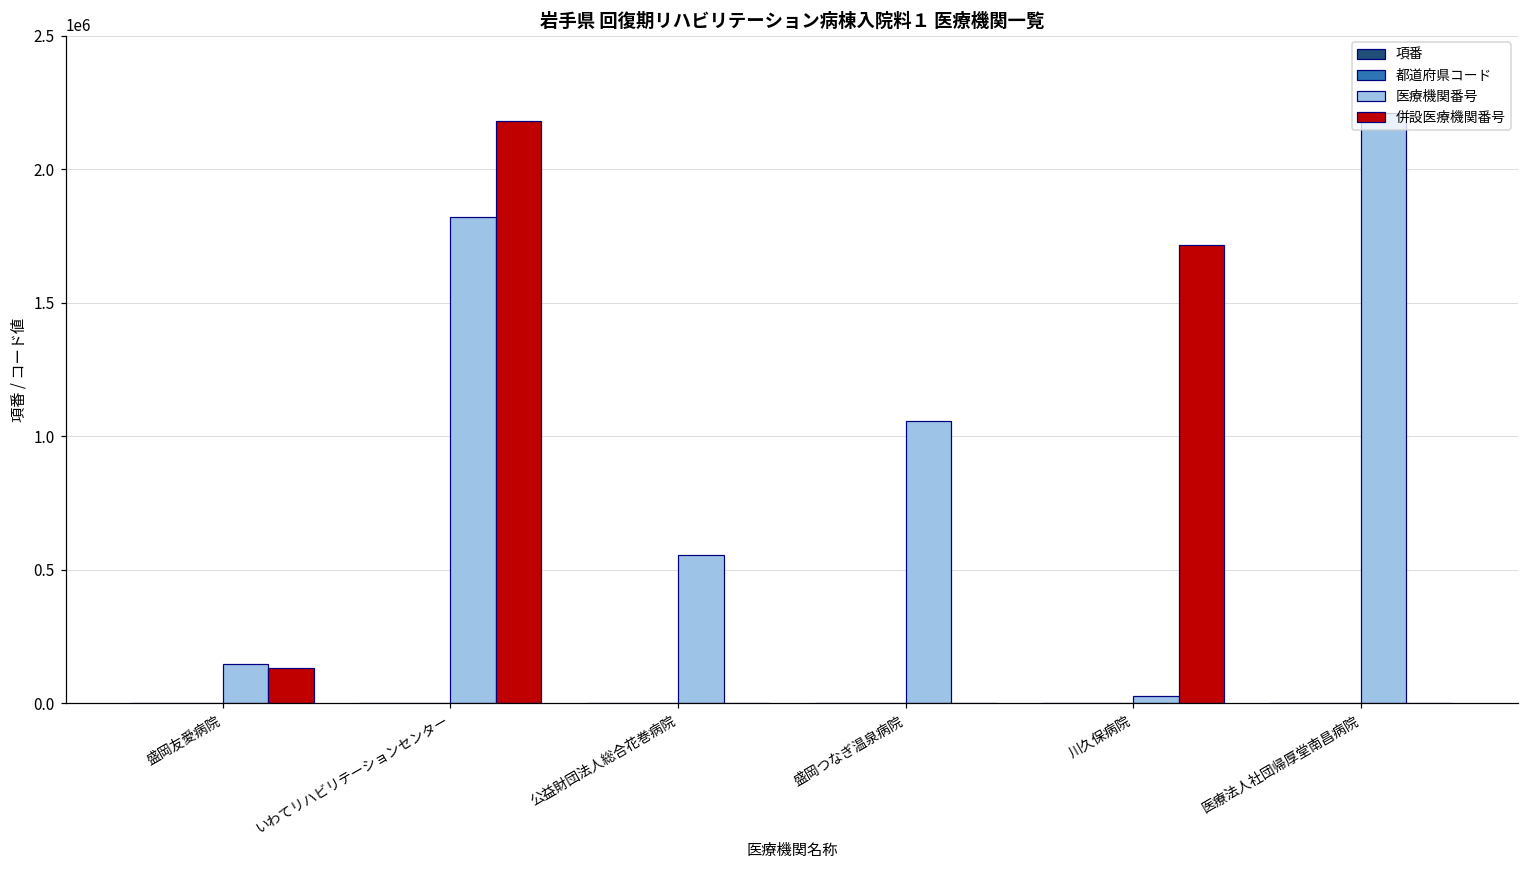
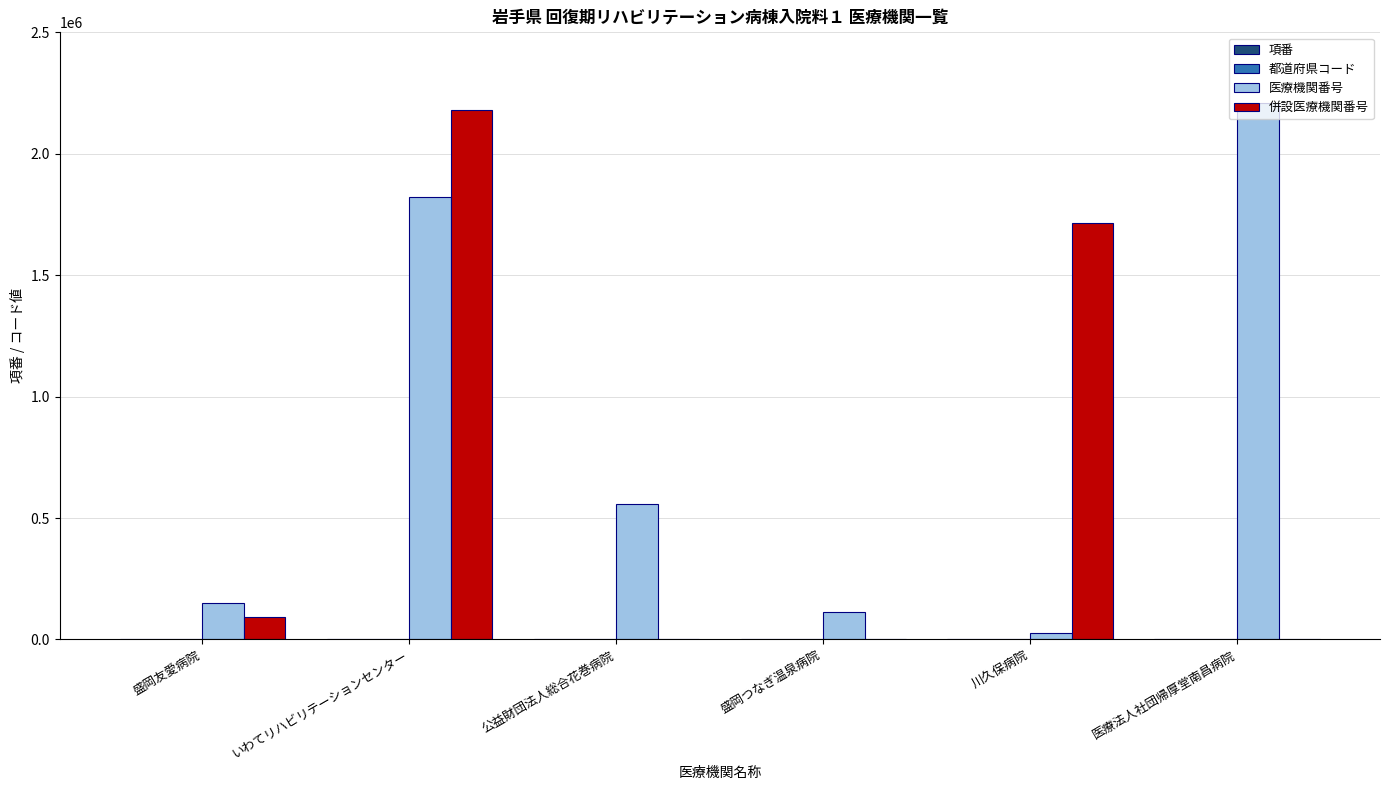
  {
    "医療機関番号": {
      "盛岡友愛病院": 150000,
      "いわてリハビリテーションセンター": 1820000,
      "公益財団法人総合花巻病院": 560000,
-     "盛岡つなぎ温泉病院": 1060000,
+     "盛岡つなぎ温泉病院": 110000,
      "川久保病院": 30000
    },
    "併設医療機関番号": {
-     "盛岡友愛病院": 130000,
+     "盛岡友愛病院": 90000,
      "いわてリハビリテーションセンター": 2180000,
      "公益財団法人総合花巻病院": 0,
      "盛岡つなぎ温泉病院": 0,
      "川久保病院": 1720000,
      "医療法人社団帰厚堂南昌病院": 0
    }
  }
